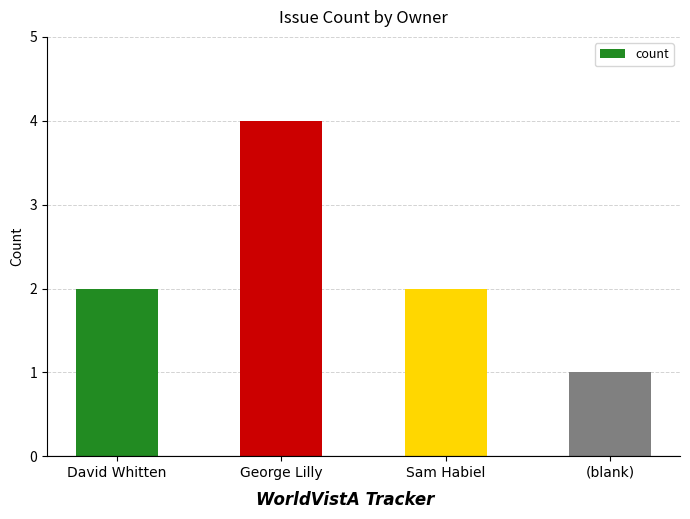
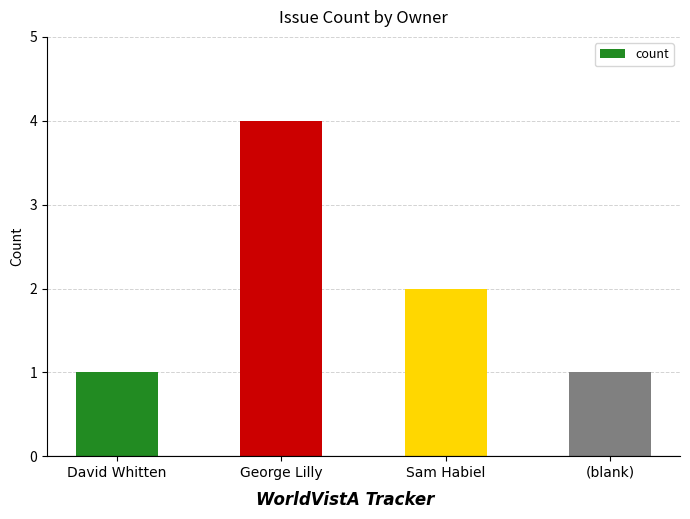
  {
-   "David Whitten": 2,
+   "David Whitten": 1,
    "George Lilly": 4,
    "Sam Habiel": 2,
    "(blank)": 1
  }
